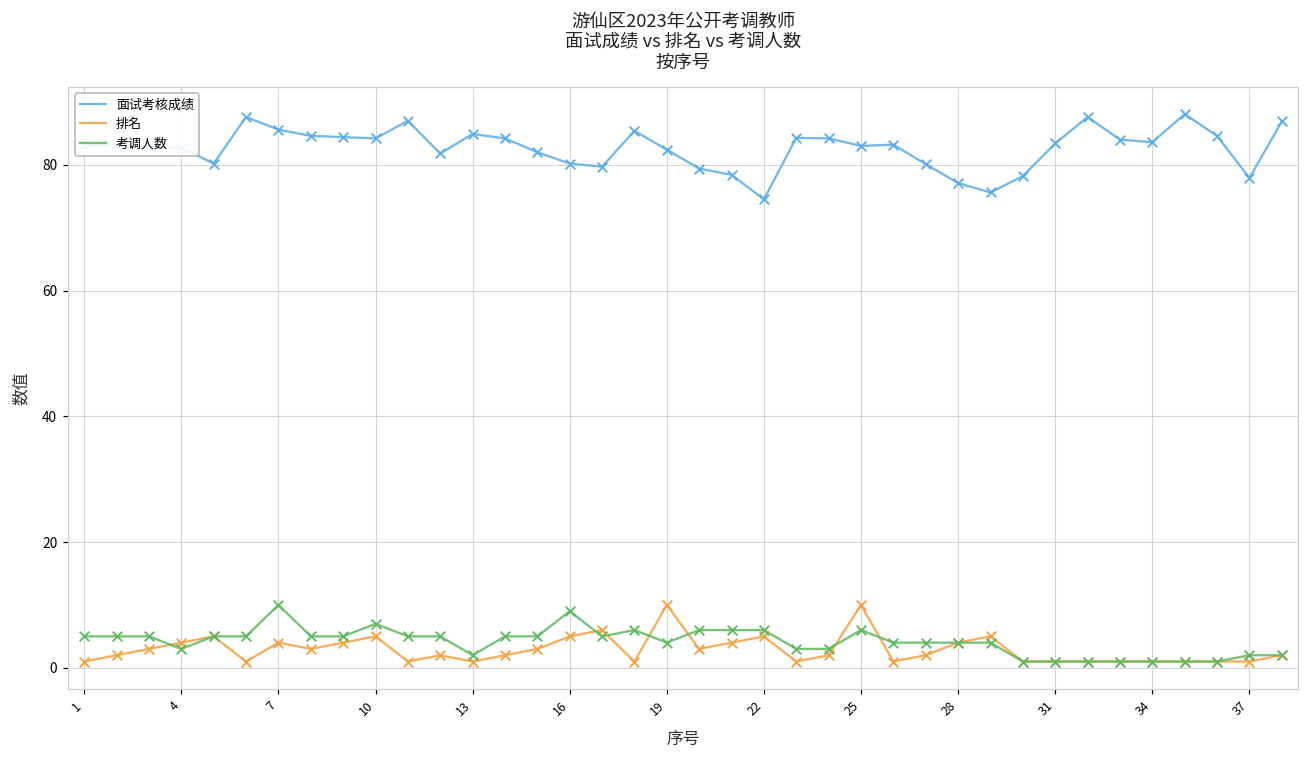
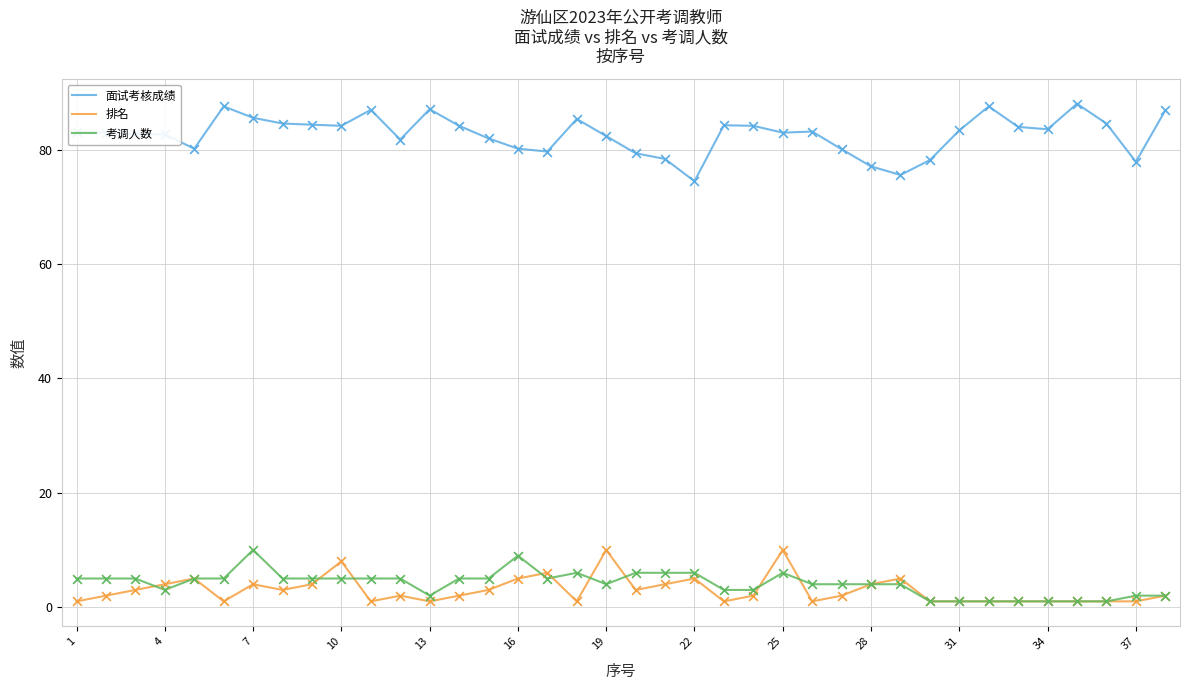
  {
    "面试考核成绩": {
      "7": 86,
      "10": 84,
-     "13": 85,
+     "13": 87,
      "16": 80,
      "19": 82,
      "22": 75,
      "25": 83,
      "28": 77,
      "31": 83,
      "34": 84,
      "37": 78
    },
    "排名": {
      "1": 1,
      "4": 4,
      "7": 4,
-     "10": 5,
+     "10": 8,
      "13": 1,
      "16": 5,
      "19": 10,
      "22": 5,
      "25": 10,
      "37": 1
    },
    "考调人数": {
      "1": 5,
      "4": 3,
      "7": 10,
-     "10": 7,
+     "10": 5,
      "13": 2,
      "16": 9,
      "19": 4,
      "22": 6,
      "25": 6,
      "37": 2
    }
  }
